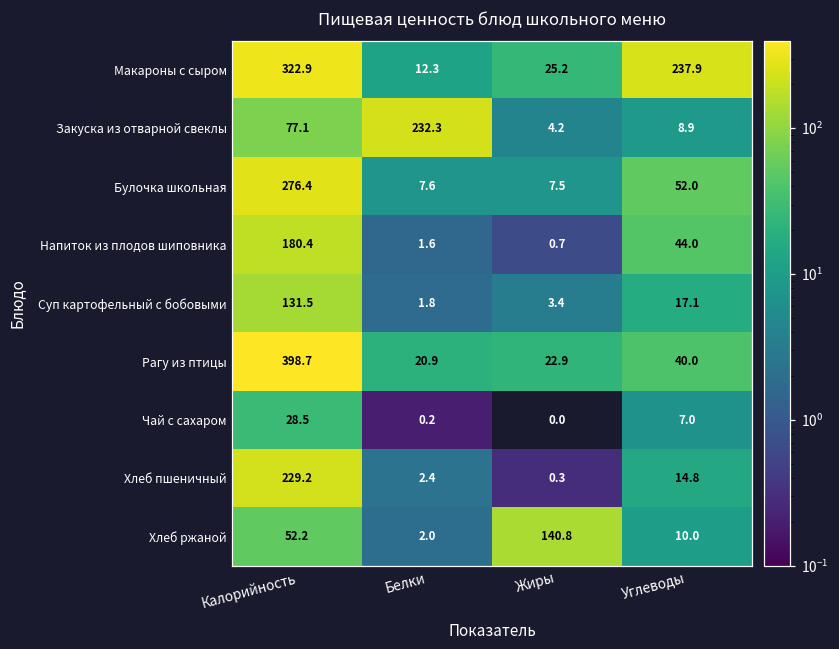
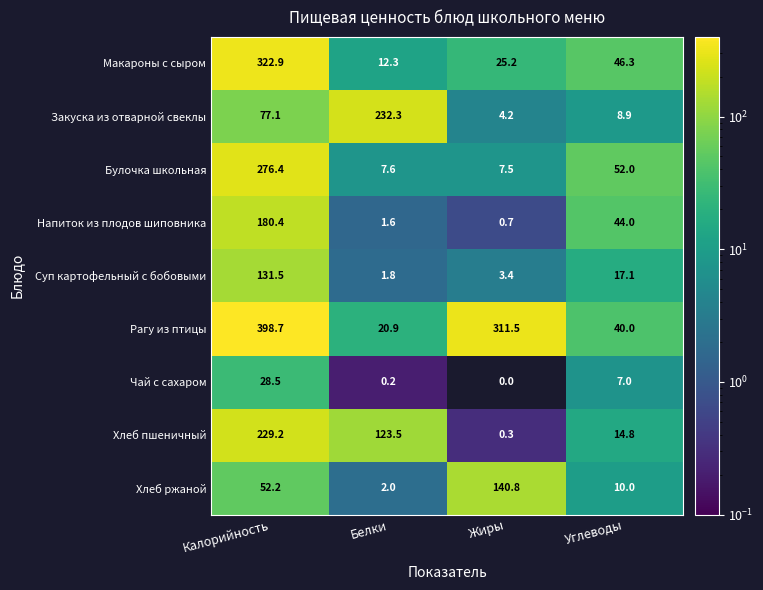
  {
    "Макароны с сыром": {
      "Калорийность": 322.9,
      "Белки": 12.3,
      "Жиры": 25.2,
-     "Углеводы": 237.9
+     "Углеводы": 46.3
    },
    "Закуска из отварной свеклы": {
      "Калорийность": 77.1,
      "Белки": 232.3,
      "Жиры": 4.2,
      "Углеводы": 8.9
    },
    "Булочка школьная": {
      "Калорийность": 276.4,
      "Белки": 7.6,
      "Жиры": 7.5,
      "Углеводы": 52.0
    },
    "Напиток из плодов шиповника": {
      "Калорийность": 180.4,
      "Белки": 1.6,
      "Жиры": 0.7,
      "Углеводы": 44.0
    },
    "Суп картофельный с бобовыми": {
      "Калорийность": 131.5,
      "Белки": 1.8,
      "Жиры": 3.4,
      "Углеводы": 17.1
    },
    "Рагу из птицы": {
      "Калорийность": 398.7,
      "Белки": 20.9,
-     "Жиры": 22.9,
+     "Жиры": 311.5,
      "Углеводы": 40.0
    },
    "Чай с сахаром": {
      "Калорийность": 28.5,
      "Белки": 0.2,
      "Жиры": 0.0,
      "Углеводы": 7.0
    },
    "Хлеб пшеничный": {
      "Калорийность": 229.2,
-     "Белки": 2.4,
+     "Белки": 123.5,
      "Жиры": 0.3,
      "Углеводы": 14.8
    },
    "Хлеб ржаной": {
      "Калорийность": 52.2,
      "Белки": 2.0,
      "Жиры": 140.8,
      "Углеводы": 10.0
    }
  }
